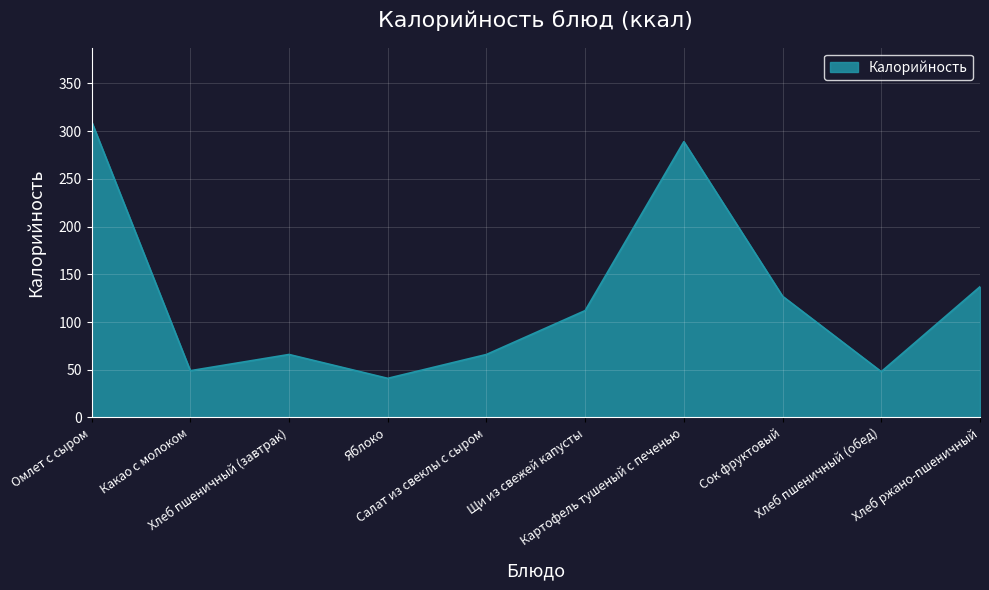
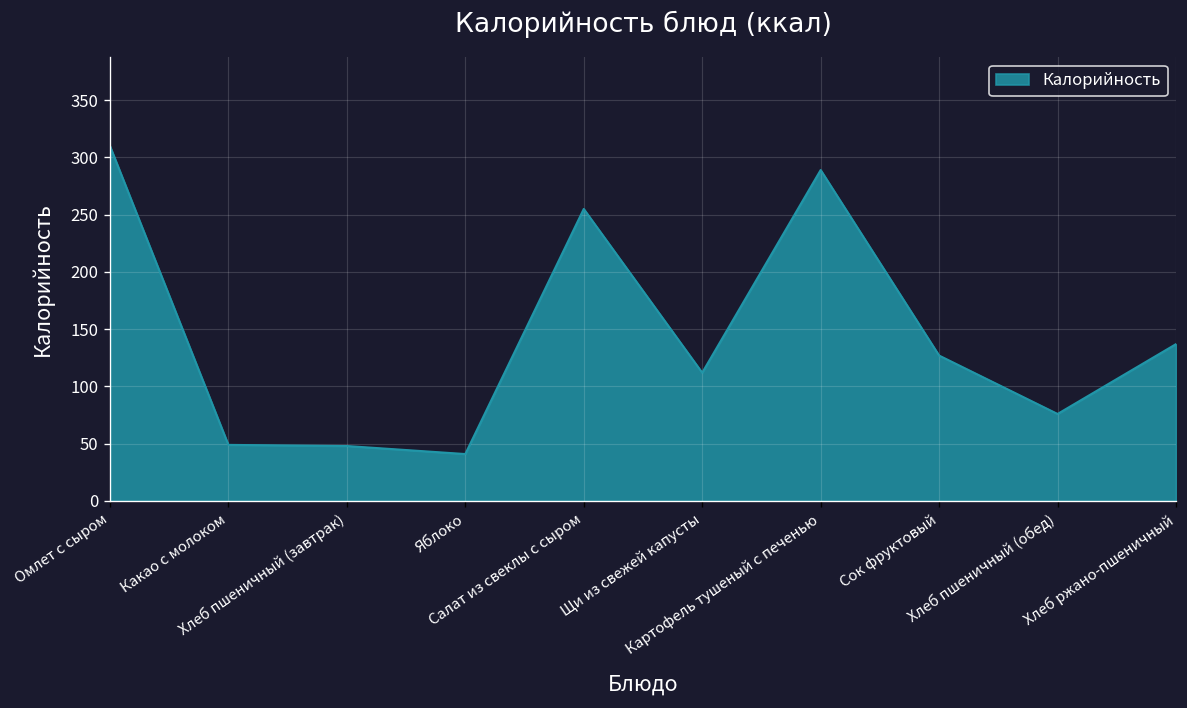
  {
    "Омлет с сыром": 310,
    "Какао с молоком": 50,
-   "Хлеб пшеничный (завтрак)": 70,
+   "Хлеб пшеничный (завтрак)": 50,
    "Яблоко": 40,
-   "Салат из свеклы с сыром": 70,
+   "Салат из свеклы с сыром": 260,
    "Щи из свежей капусты": 110,
    "Картофель тушеный с печенью": 290,
    "Сок фруктовый": 130,
-   "Хлеб пшеничный (обед)": 50,
+   "Хлеб пшеничный (обед)": 80,
    "Хлеб ржано-пшеничный": 140
  }
